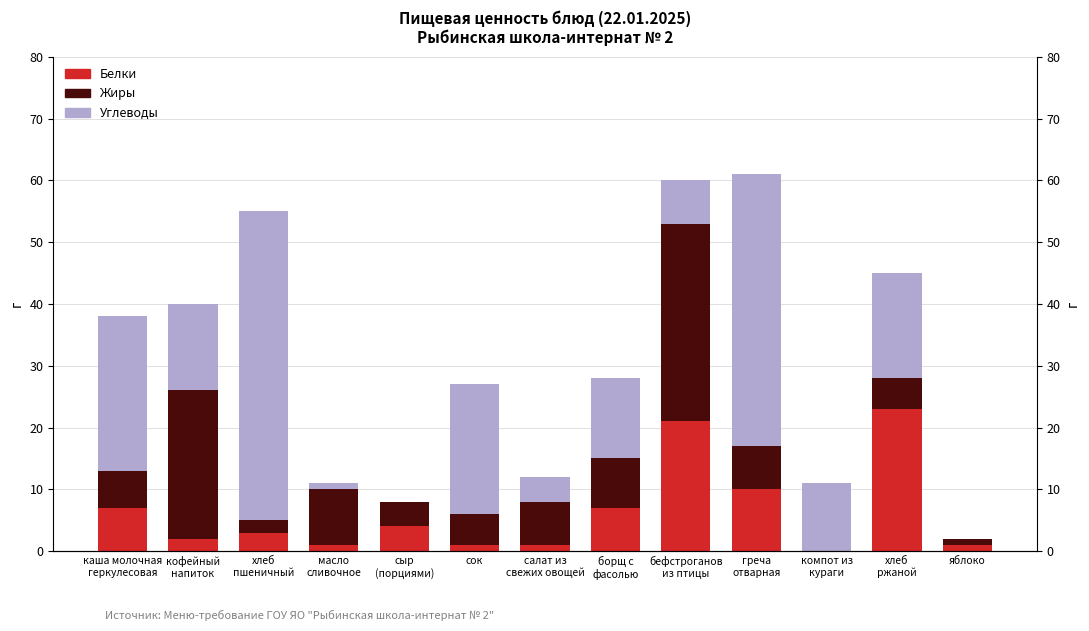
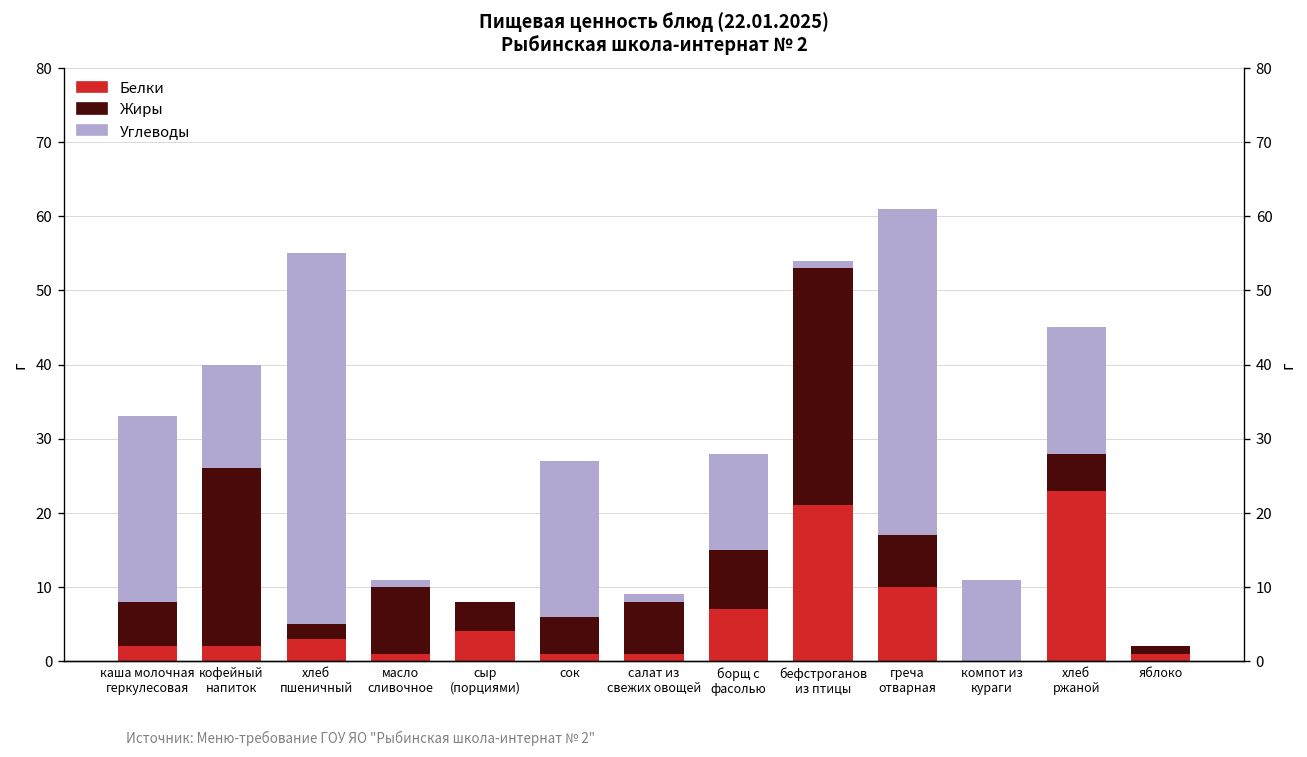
  {
    "Белки": {
-     "каша молочная геркулесовая": 7,
+     "каша молочная геркулесовая": 2,
      "кофейный напиток": 2,
      "хлеб пшеничный": 3,
      "масло сливочное": 1,
      "сыр (порциями)": 4,
      "сок": 1,
      "салат из свежих овощей": 1,
      "борщ с фасолью": 7,
      "бефстроганов из птицы": 21,
      "греча отварная": 10,
      "компот из кураги": 0,
      "хлеб ржаной": 23,
      "яблоко": 1
    },
    "Жиры": {
      "каша молочная геркулесовая": 6,
      "кофейный напиток": 24,
      "хлеб пшеничный": 2,
      "масло сливочное": 9,
      "сыр (порциями)": 4,
      "сок": 5,
      "салат из свежих овощей": 7,
      "борщ с фасолью": 8,
      "бефстроганов из птицы": 32,
      "греча отварная": 7,
      "компот из кураги": 0,
      "хлеб ржаной": 5,
      "яблоко": 1
    },
    "Углеводы": {
      "каша молочная геркулесовая": 25,
      "кофейный напиток": 14,
      "хлеб пшеничный": 50,
      "масло сливочное": 1,
      "сыр (порциями)": 0,
      "сок": 21,
-     "салат из свежих овощей": 4,
+     "салат из свежих овощей": 1,
      "борщ с фасолью": 13,
-     "бефстроганов из птицы": 7,
+     "бефстроганов из птицы": 1,
      "греча отварная": 44,
      "компот из кураги": 11,
      "хлеб ржаной": 17,
      "яблоко": 0
    }
  }
